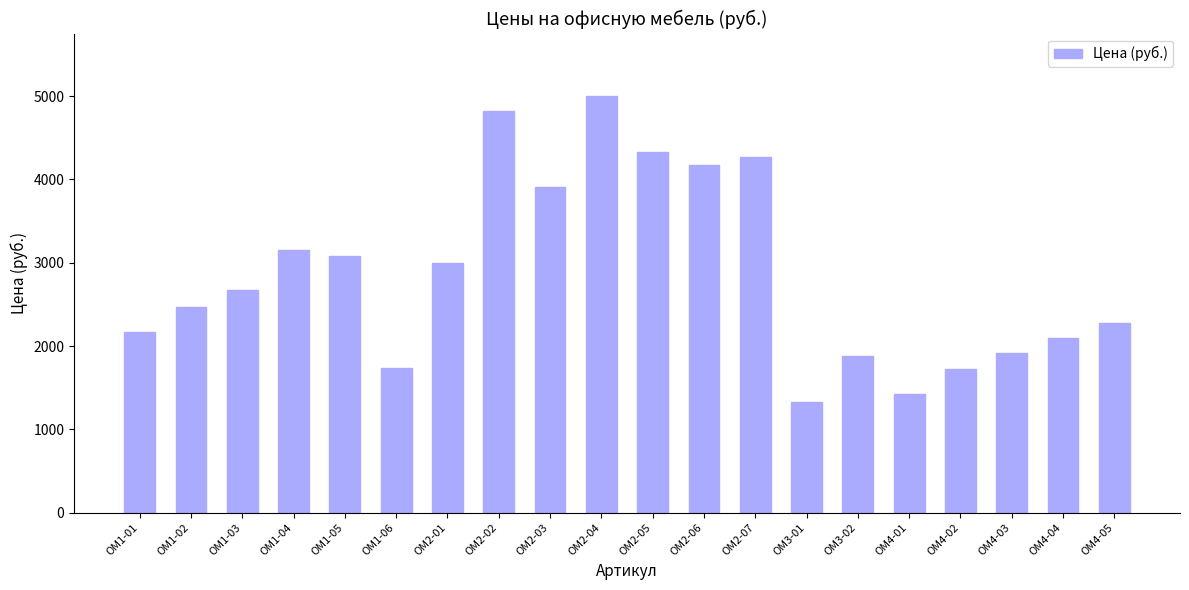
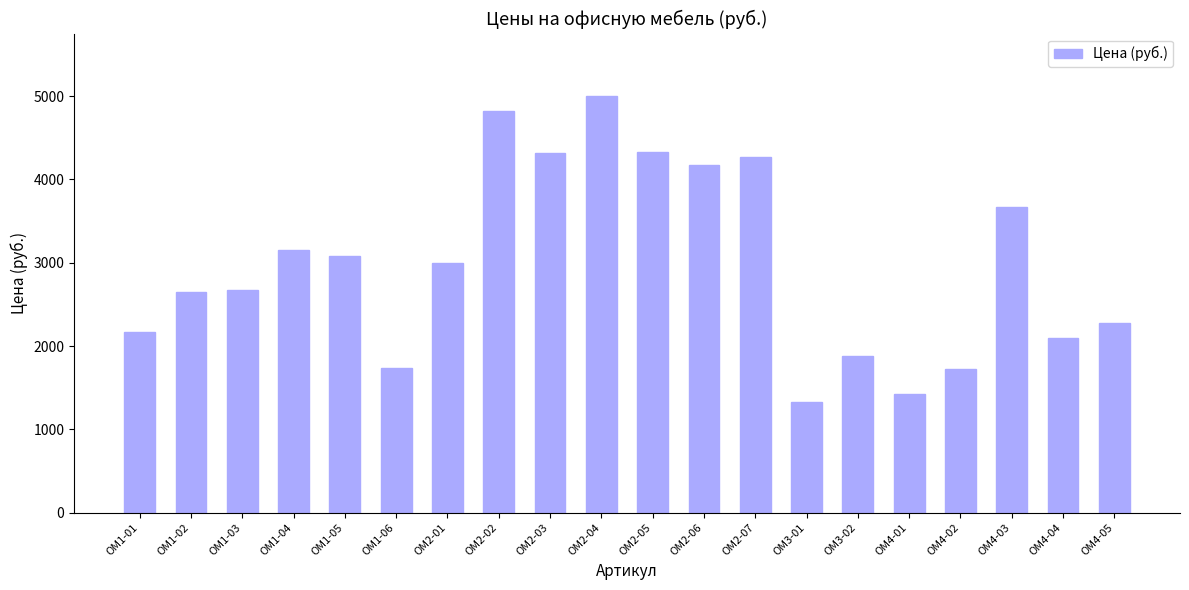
  {
    "ОМ1-01": 2200,
-   "ОМ1-02": 2500,
+   "ОМ1-02": 2600,
    "ОМ1-03": 2700,
    "ОМ1-04": 3200,
    "ОМ1-05": 3100,
    "ОМ1-06": 1700,
    "ОМ2-01": 3000,
    "ОМ2-02": 4800,
-   "ОМ2-03": 3900,
+   "ОМ2-03": 4300,
    "ОМ2-04": 5000,
    "ОМ2-05": 4300,
    "ОМ2-06": 4200,
    "ОМ2-07": 4300,
    "ОМ3-01": 1300,
    "ОМ3-02": 1900,
    "ОМ4-01": 1400,
    "ОМ4-02": 1700,
-   "ОМ4-03": 1900,
+   "ОМ4-03": 3700,
    "ОМ4-04": 2100,
    "ОМ4-05": 2300
  }
